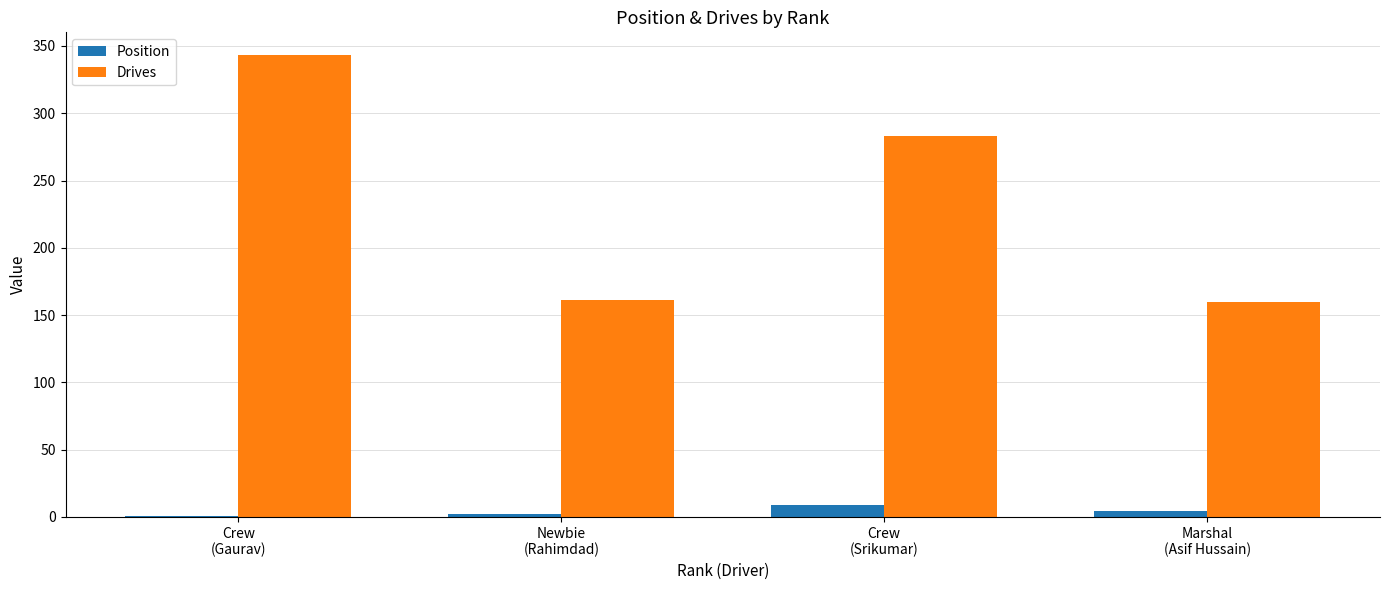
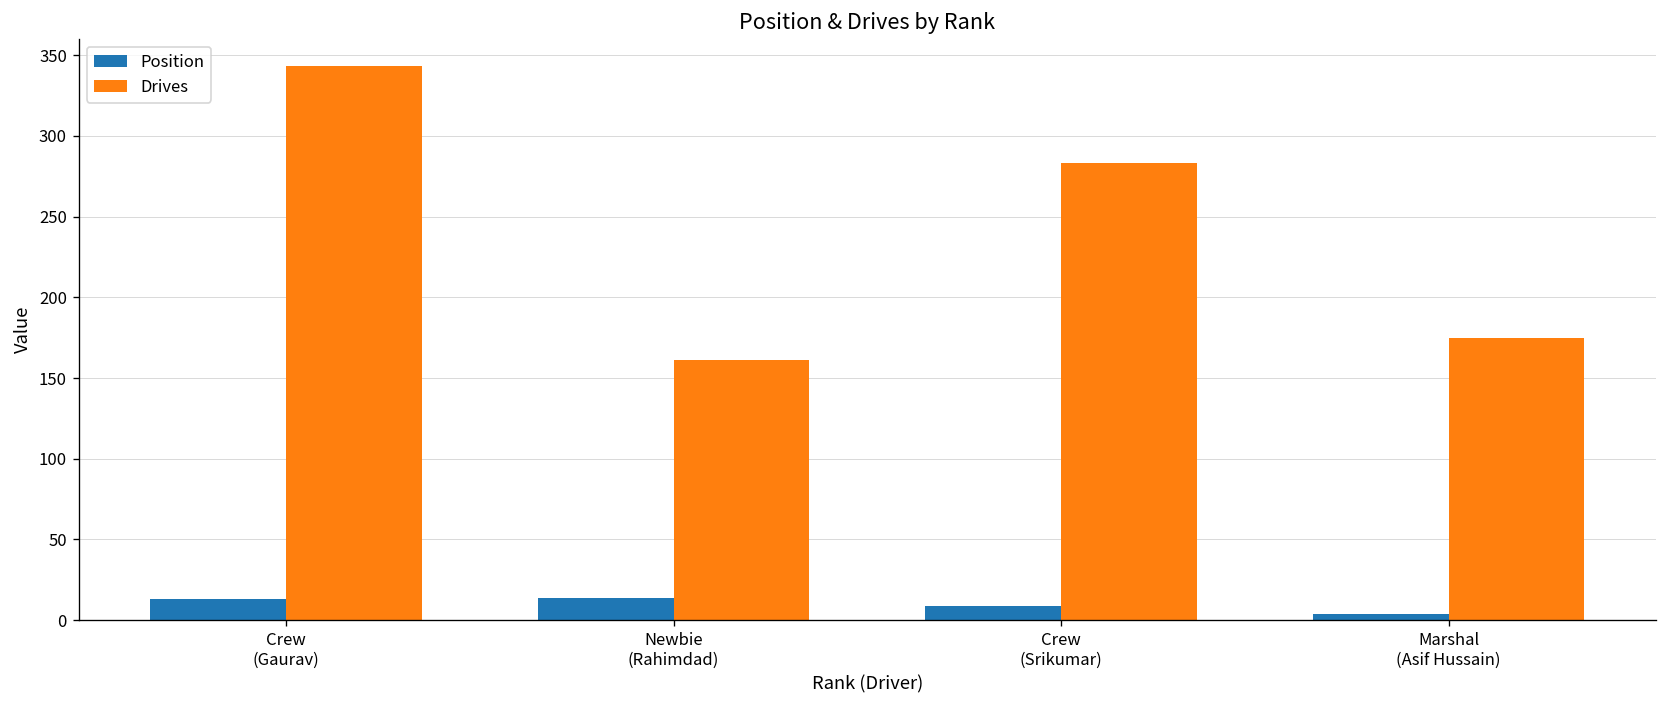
  {
    "Position": {
-     "Crew (Gaurav)": 1,
-     "Newbie (Rahimdad)": 2,
+     "Crew (Gaurav)": 13,
+     "Newbie (Rahimdad)": 14,
      "Crew (Srikumar)": 9,
      "Marshal (Asif Hussain)": 4
    },
    "Drives": {
      "Crew (Gaurav)": 343,
      "Newbie (Rahimdad)": 161,
      "Crew (Srikumar)": 283,
-     "Marshal (Asif Hussain)": 160
+     "Marshal (Asif Hussain)": 175
    }
  }
